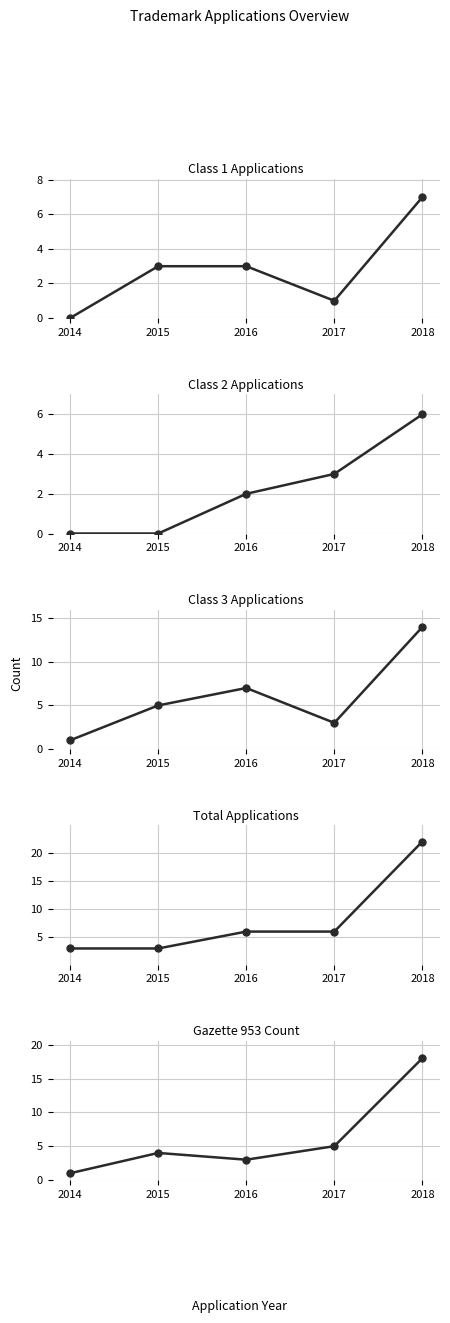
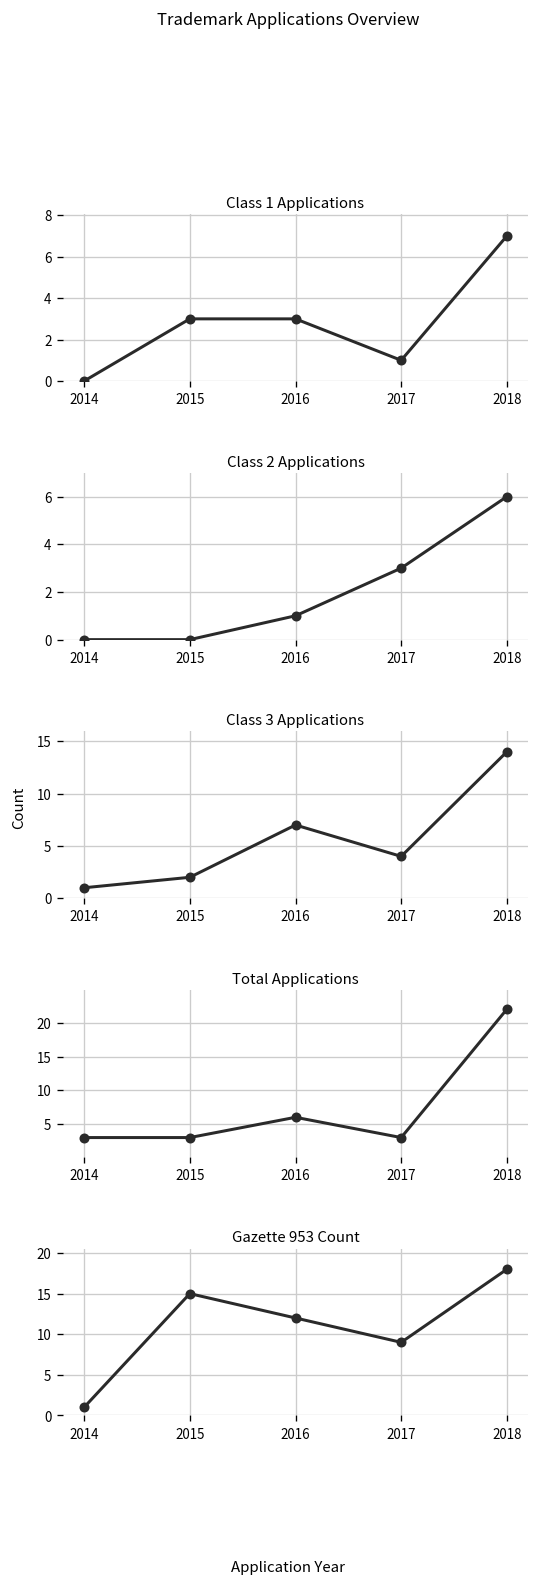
  {
    "Class 1 Applications": {
      "2014": 0.0,
      "2015": 3.0,
      "2016": 3.0,
      "2017": 1.0,
      "2018": 7.0
    },
    "Class 2 Applications": {
      "2014": 0,
      "2015": 0,
-     "2016": 2,
+     "2016": 1,
      "2017": 3,
      "2018": 6
    },
    "Class 3 Applications": {
      "2014": 1,
-     "2015": 5,
+     "2015": 2,
      "2016": 7,
-     "2017": 3,
+     "2017": 4,
      "2018": 14
    },
    "Total Applications": {
      "2014": 3,
      "2015": 3,
      "2016": 6,
-     "2017": 6,
+     "2017": 3,
      "2018": 22
    },
    "Gazette 953 Count": {
      "2014": 1,
-     "2015": 4,
-     "2016": 3,
-     "2017": 5,
+     "2015": 15,
+     "2016": 12,
+     "2017": 9,
      "2018": 18
    }
  }
